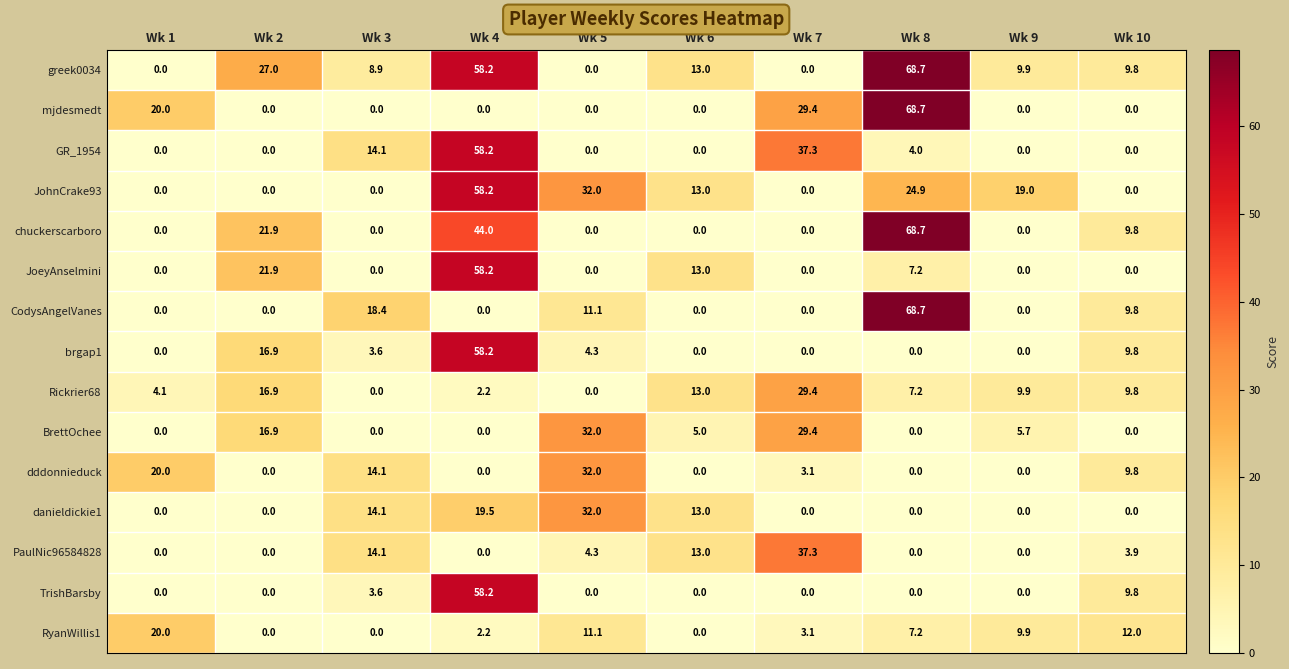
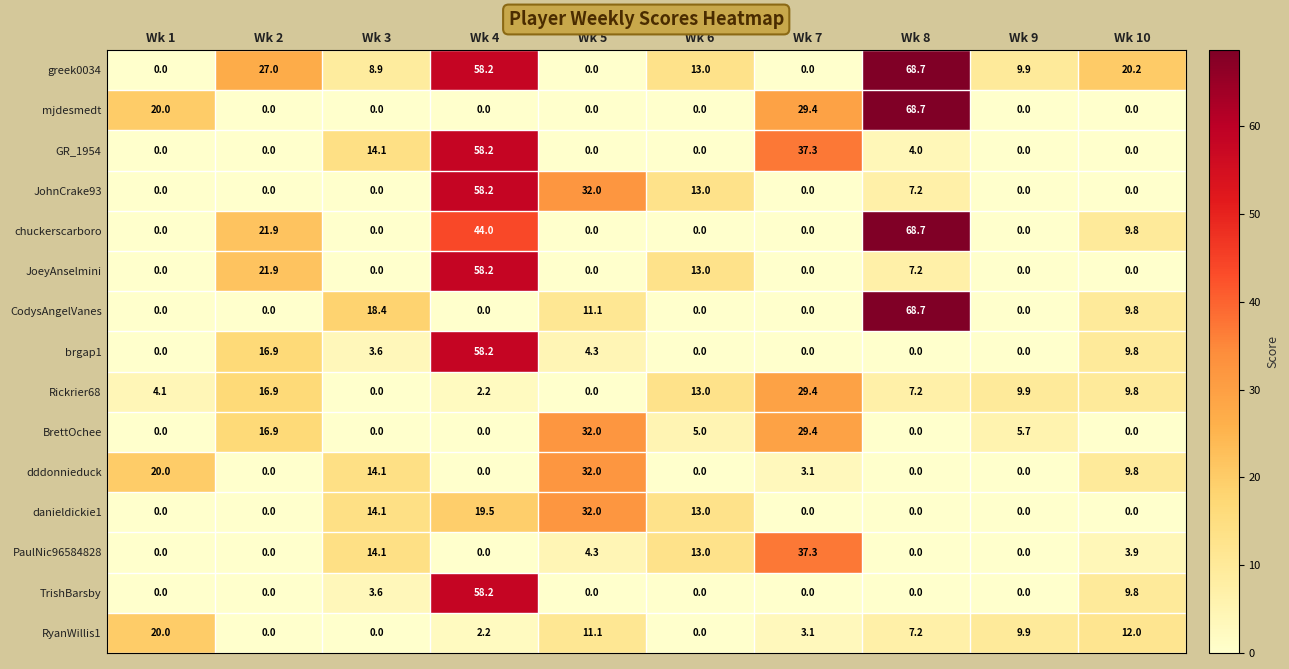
  {
    "greek0034": {
      "Wk 1": 0.0,
      "Wk 2": 27.0,
      "Wk 3": 8.9,
      "Wk 4": 58.2,
      "Wk 5": 0.0,
      "Wk 6": 13.0,
      "Wk 7": 0.0,
      "Wk 8": 68.7,
      "Wk 9": 9.9,
-     "Wk 10": 9.8
+     "Wk 10": 20.2
    },
    "mjdesmedt": {
      "Wk 1": 20.0,
      "Wk 2": 0.0,
      "Wk 3": 0.0,
      "Wk 4": 0.0,
      "Wk 5": 0.0,
      "Wk 6": 0.0,
      "Wk 7": 29.4,
      "Wk 8": 68.7,
      "Wk 9": 0.0,
      "Wk 10": 0.0
    },
    "GR_1954": {
      "Wk 1": 0.0,
      "Wk 2": 0.0,
      "Wk 3": 14.1,
      "Wk 4": 58.2,
      "Wk 5": 0.0,
      "Wk 6": 0.0,
      "Wk 7": 37.3,
      "Wk 8": 4.0,
      "Wk 9": 0.0,
      "Wk 10": 0.0
    },
    "JohnCrake93": {
      "Wk 1": 0.0,
      "Wk 2": 0.0,
      "Wk 3": 0.0,
      "Wk 4": 58.2,
      "Wk 5": 32.0,
      "Wk 6": 13.0,
      "Wk 7": 0.0,
-     "Wk 8": 24.9,
-     "Wk 9": 19.0,
+     "Wk 8": 7.2,
+     "Wk 9": 0.0,
      "Wk 10": 0.0
    },
    "chuckerscarboro": {
      "Wk 1": 0.0,
      "Wk 2": 21.9,
      "Wk 3": 0.0,
      "Wk 4": 44.0,
      "Wk 5": 0.0,
      "Wk 6": 0.0,
      "Wk 7": 0.0,
      "Wk 8": 68.7,
      "Wk 9": 0.0,
      "Wk 10": 9.8
    },
    "JoeyAnselmini": {
      "Wk 1": 0.0,
      "Wk 2": 21.9,
      "Wk 3": 0.0,
      "Wk 4": 58.2,
      "Wk 5": 0.0,
      "Wk 6": 13.0,
      "Wk 7": 0.0,
      "Wk 8": 7.2,
      "Wk 9": 0.0,
      "Wk 10": 0.0
    },
    "CodysAngelVanes": {
      "Wk 1": 0.0,
      "Wk 2": 0.0,
      "Wk 3": 18.4,
      "Wk 4": 0.0,
      "Wk 5": 11.1,
      "Wk 6": 0.0,
      "Wk 7": 0.0,
      "Wk 8": 68.7,
      "Wk 9": 0.0,
      "Wk 10": 9.8
    },
    "brgap1": {
      "Wk 1": 0.0,
      "Wk 2": 16.9,
      "Wk 3": 3.6,
      "Wk 4": 58.2,
      "Wk 5": 4.3,
      "Wk 6": 0.0,
      "Wk 7": 0.0,
      "Wk 8": 0.0,
      "Wk 9": 0.0,
      "Wk 10": 9.8
    },
    "Rickrier68": {
      "Wk 1": 4.1,
      "Wk 2": 16.9,
      "Wk 3": 0.0,
      "Wk 4": 2.2,
      "Wk 5": 0.0,
      "Wk 6": 13.0,
      "Wk 7": 29.4,
      "Wk 8": 7.2,
      "Wk 9": 9.9,
      "Wk 10": 9.8
    },
    "BrettOchee": {
      "Wk 1": 0.0,
      "Wk 2": 16.9,
      "Wk 3": 0.0,
      "Wk 4": 0.0,
      "Wk 5": 32.0,
      "Wk 6": 5.0,
      "Wk 7": 29.4,
      "Wk 8": 0.0,
      "Wk 9": 5.7,
      "Wk 10": 0.0
    },
    "dddonnieduck": {
      "Wk 1": 20.0,
      "Wk 2": 0.0,
      "Wk 3": 14.1,
      "Wk 4": 0.0,
      "Wk 5": 32.0,
      "Wk 6": 0.0,
      "Wk 7": 3.1,
      "Wk 8": 0.0,
      "Wk 9": 0.0,
      "Wk 10": 9.8
    },
    "danieldickie1": {
      "Wk 1": 0.0,
      "Wk 2": 0.0,
      "Wk 3": 14.1,
      "Wk 4": 19.5,
      "Wk 5": 32.0,
      "Wk 6": 13.0,
      "Wk 7": 0.0,
      "Wk 8": 0.0,
      "Wk 9": 0.0,
      "Wk 10": 0.0
    },
    "PaulNic96584828": {
      "Wk 1": 0.0,
      "Wk 2": 0.0,
      "Wk 3": 14.1,
      "Wk 4": 0.0,
      "Wk 5": 4.3,
      "Wk 6": 13.0,
      "Wk 7": 37.3,
      "Wk 8": 0.0,
      "Wk 9": 0.0,
      "Wk 10": 3.9
    },
    "TrishBarsby": {
      "Wk 1": 0.0,
      "Wk 2": 0.0,
      "Wk 3": 3.6,
      "Wk 4": 58.2,
      "Wk 5": 0.0,
      "Wk 6": 0.0,
      "Wk 7": 0.0,
      "Wk 8": 0.0,
      "Wk 9": 0.0,
      "Wk 10": 9.8
    },
    "RyanWillis1": {
      "Wk 1": 20.0,
      "Wk 2": 0.0,
      "Wk 3": 0.0,
      "Wk 4": 2.2,
      "Wk 5": 11.1,
      "Wk 6": 0.0,
      "Wk 7": 3.1,
      "Wk 8": 7.2,
      "Wk 9": 9.9,
      "Wk 10": 12.0
    }
  }
